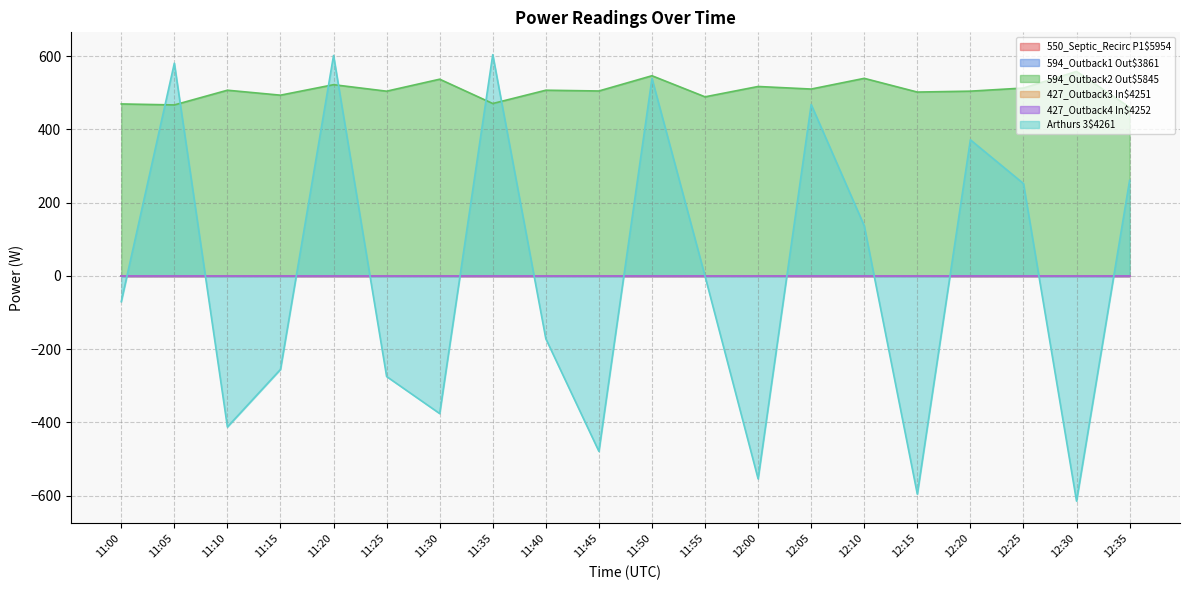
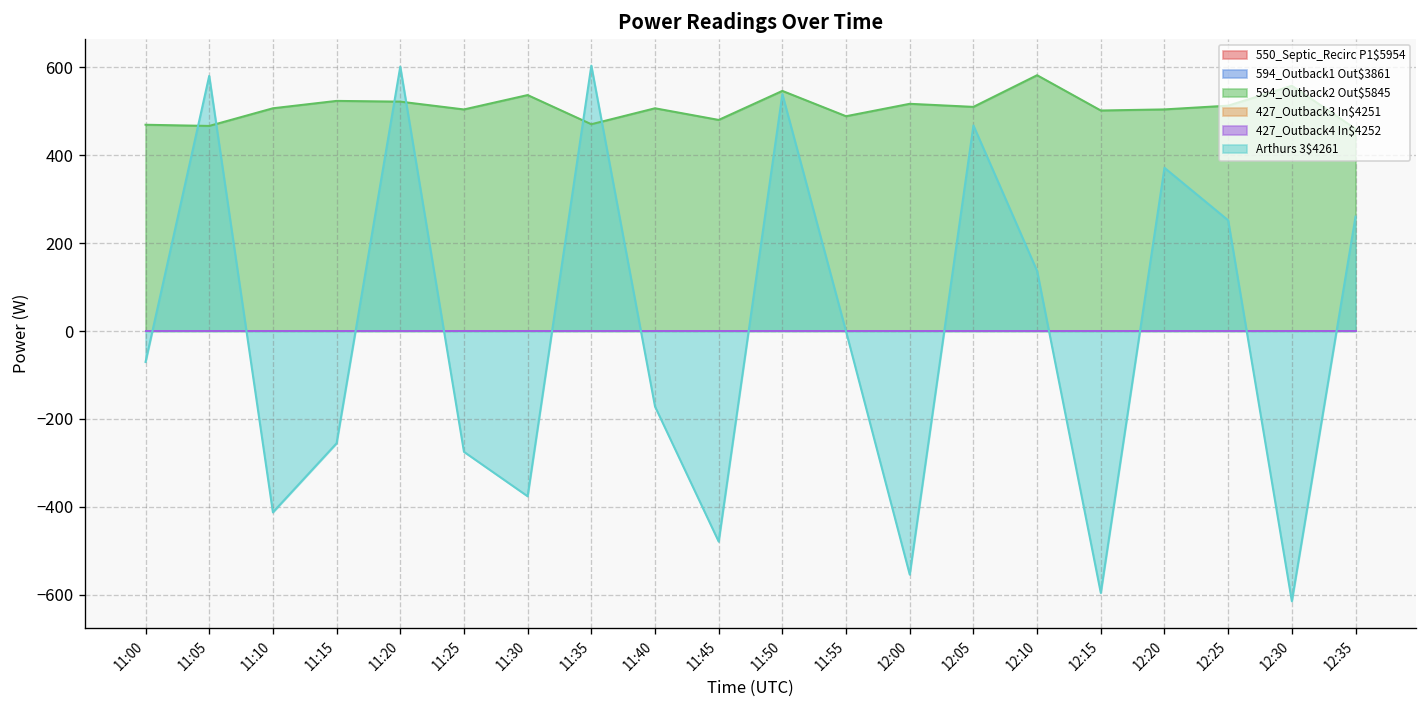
  {
    "427_Outback4 In$4252": {
      "11:05": 0,
      "11:20": 0,
      "11:35": 0,
      "11:50": 0,
      "12:05": 0,
      "12:10": 0,
      "12:20": 0,
      "12:25": 0,
      "12:35": 0
    },
    "594_Outback2 Out$5845": {
      "11:00": 470,
      "11:05": 470,
      "11:10": 510,
-     "11:15": 490,
+     "11:15": 520,
      "11:20": 520,
      "11:25": 500,
      "11:30": 540,
      "11:35": 470,
      "11:40": 510,
-     "11:45": 510,
+     "11:45": 480,
      "11:50": 550,
      "11:55": 490,
      "12:00": 520,
      "12:05": 510,
-     "12:10": 540,
+     "12:10": 580,
      "12:15": 500,
      "12:20": 500
    }
  }
